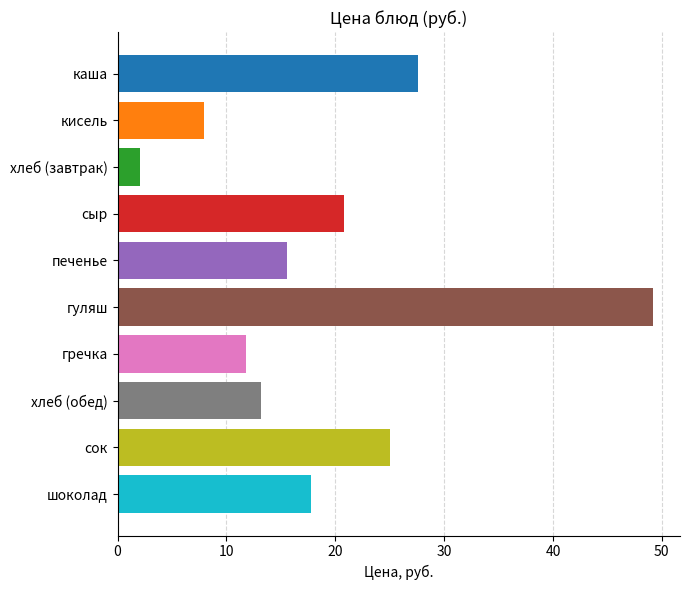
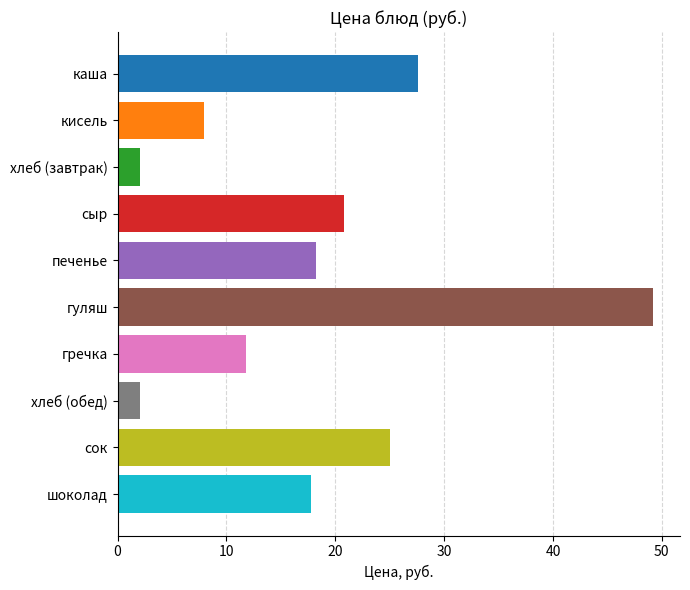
  {
    "каша": 27.6,
    "кисель": 8.0,
    "хлеб (завтрак)": 2.1,
    "сыр": 20.8,
-   "печенье": 15.6,
+   "печенье": 18.2,
    "гуляш": 49.2,
    "гречка": 11.8,
-   "хлеб (обед)": 13.2,
+   "хлеб (обед)": 2.1,
    "сок": 25.0,
    "шоколад": 17.8
  }
